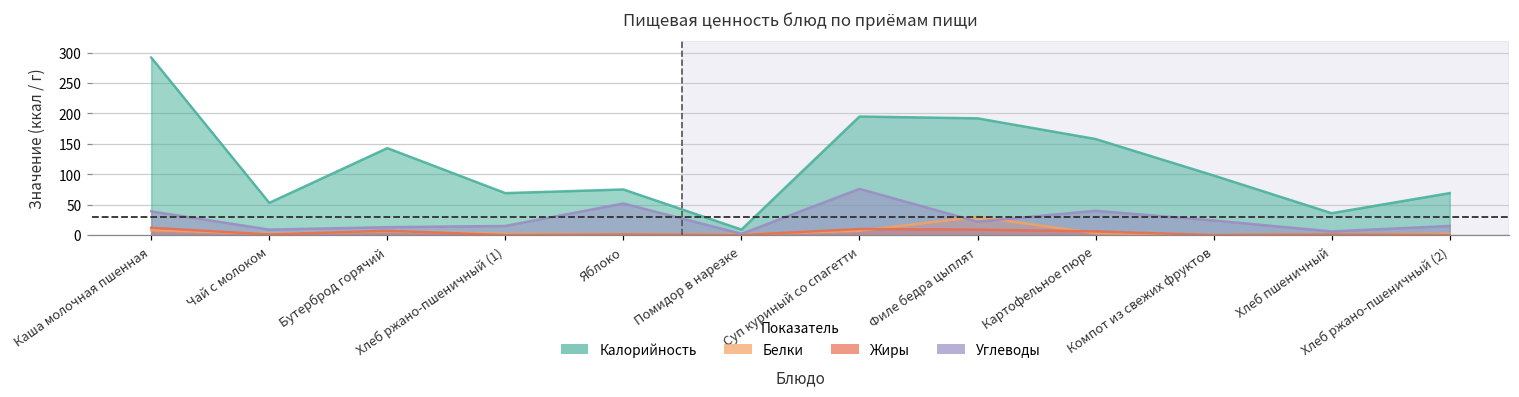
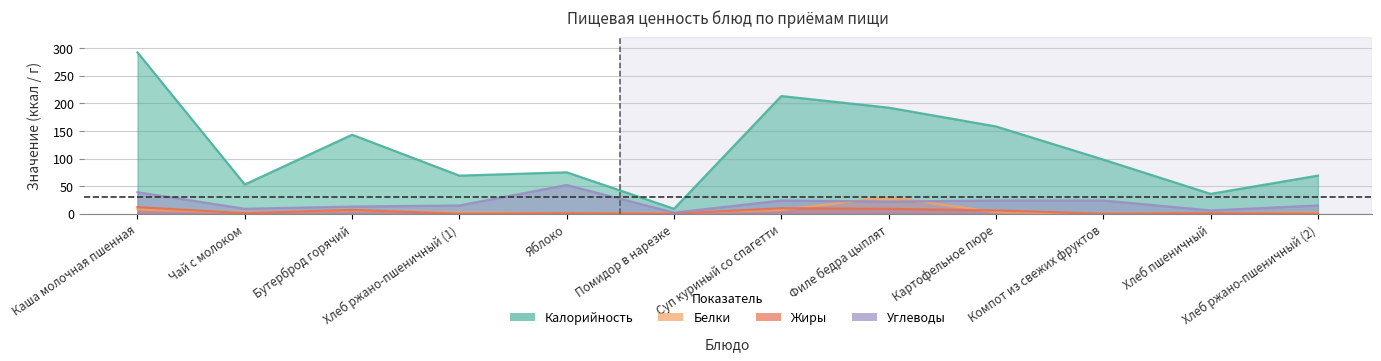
  {
    "Калорийность": {
      "Каша молочная пшенная": 290,
      "Чай с молоком": 50,
      "Бутерброд горячий": 140,
      "Хлеб ржано-пшеничный (1)": 70,
      "Яблоко": 80,
      "Помидор в нарезке": 10,
-     "Суп куриный со спагетти": 200,
+     "Суп куриный со спагетти": 210,
      "Филе бедра цыплят": 190,
      "Картофельное пюре": 160,
      "Компот из свежих фруктов": 100,
      "Хлеб пшеничный": 40,
      "Хлеб ржано-пшеничный (2)": 70
    },
    "Углеводы": {
      "Каша молочная пшенная": 40,
      "Чай с молоком": 10,
      "Бутерброд горячий": 10,
      "Хлеб ржано-пшеничный (1)": 20,
      "Яблоко": 50,
-     "Суп куриный со спагетти": 80,
+     "Суп куриный со спагетти": 20,
      "Филе бедра цыплят": 20,
-     "Картофельное пюре": 40,
+     "Картофельное пюре": 20,
      "Компот из свежих фруктов": 20,
      "Хлеб пшеничный": 10,
      "Хлеб ржано-пшеничный (2)": 20
    }
  }
